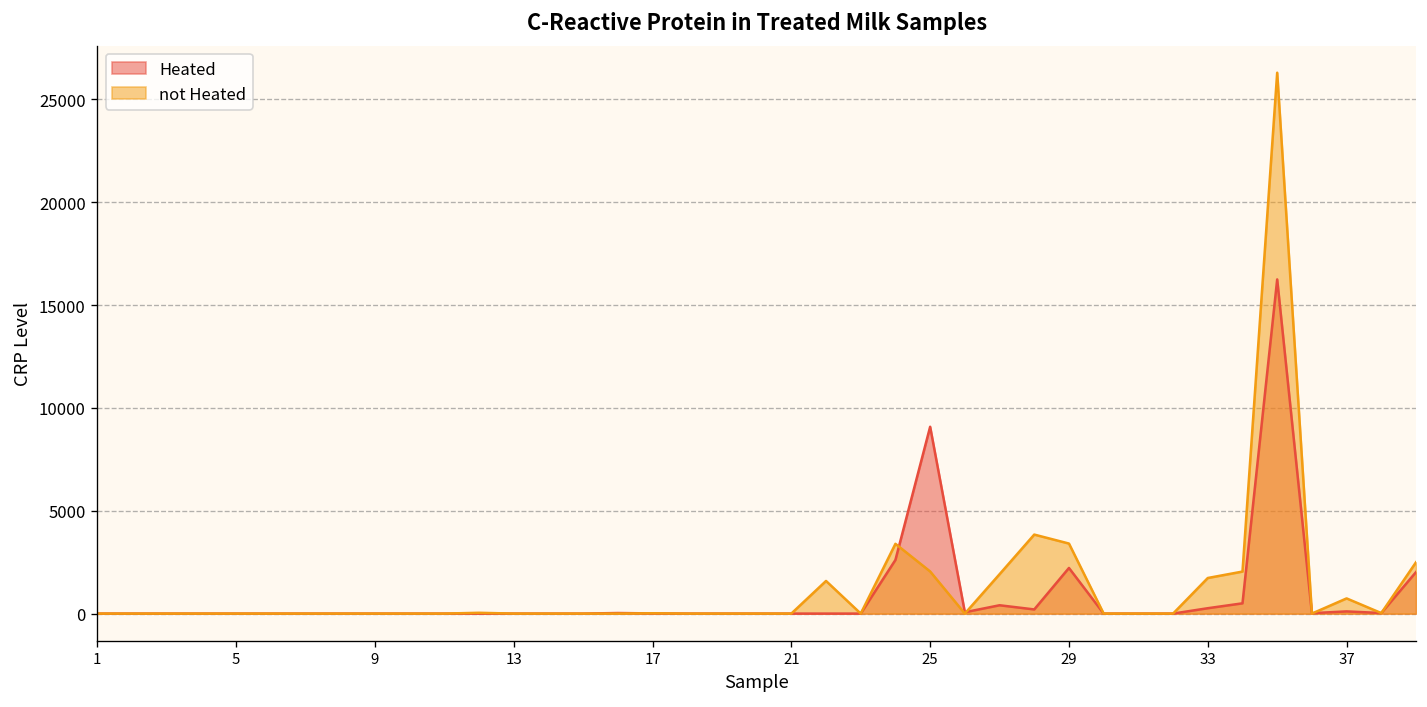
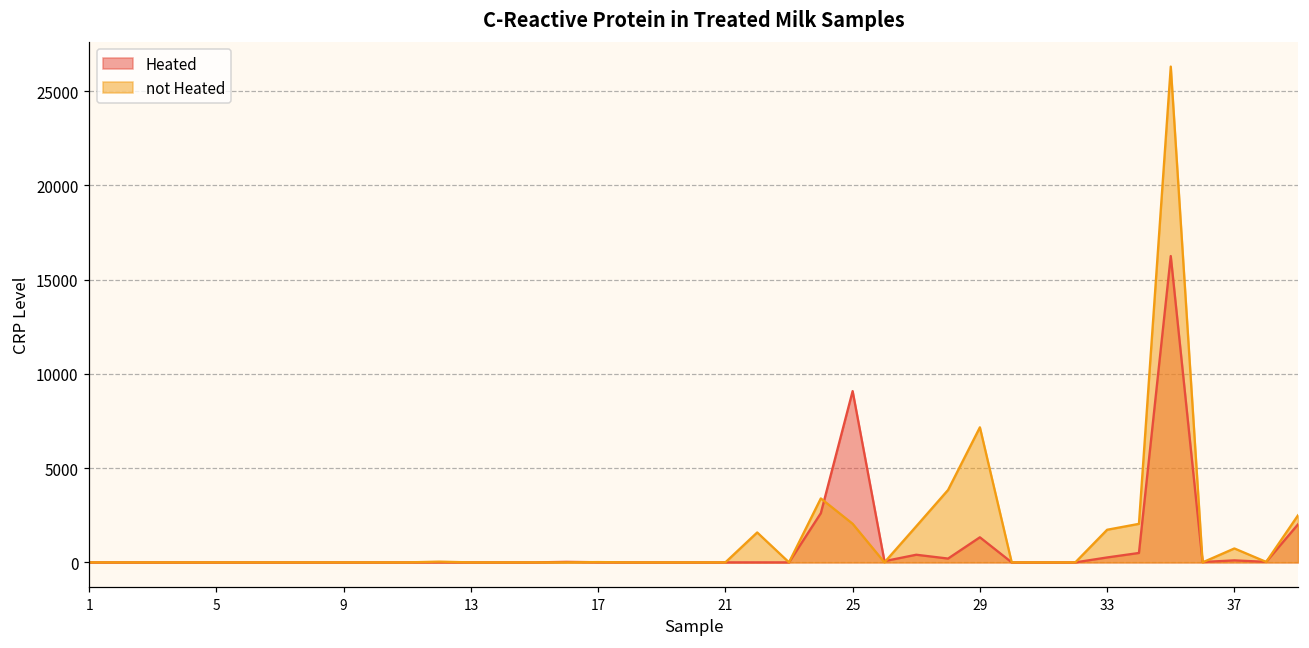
  {
    "Heated": {
      "25": 9100,
-     "29": 2200,
+     "29": 1300,
      "33": 300,
      "37": 100
    },
    "not Heated": {
      "25": 2000,
-     "29": 3400,
+     "29": 7200,
      "33": 1700,
      "37": 700
    }
  }
